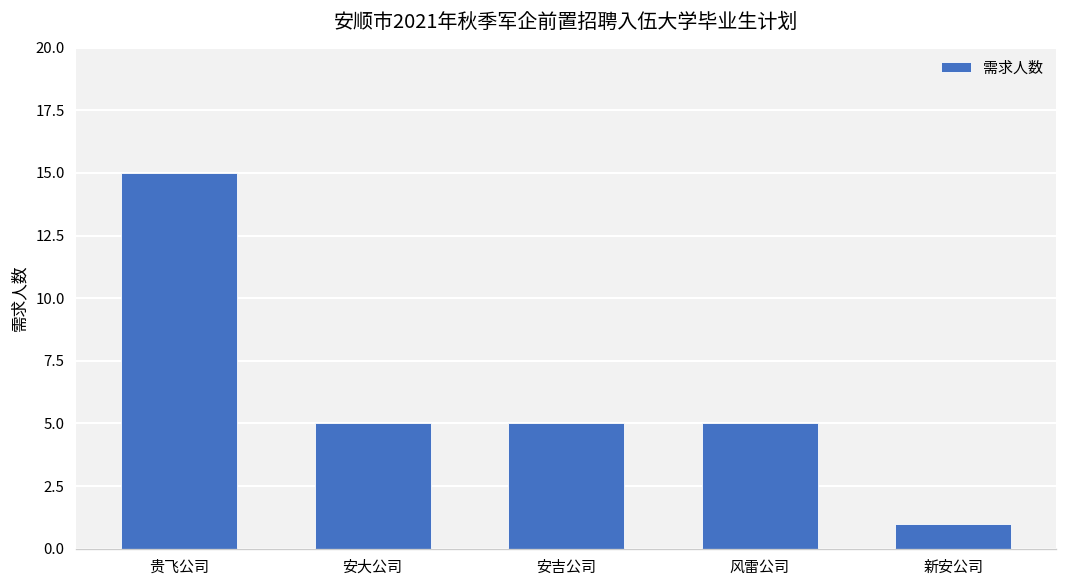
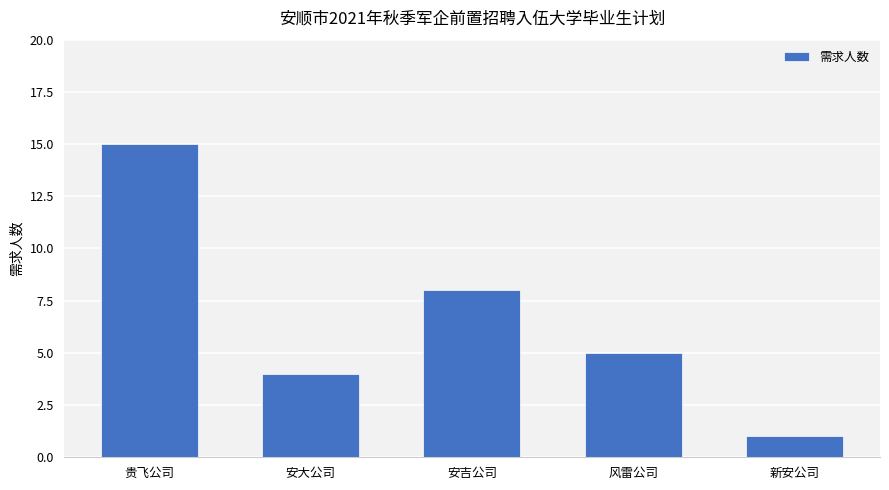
  {
    "贵飞公司": 15,
-   "安大公司": 5,
-   "安吉公司": 5,
+   "安大公司": 4,
+   "安吉公司": 8,
    "风雷公司": 5,
    "新安公司": 1
  }
